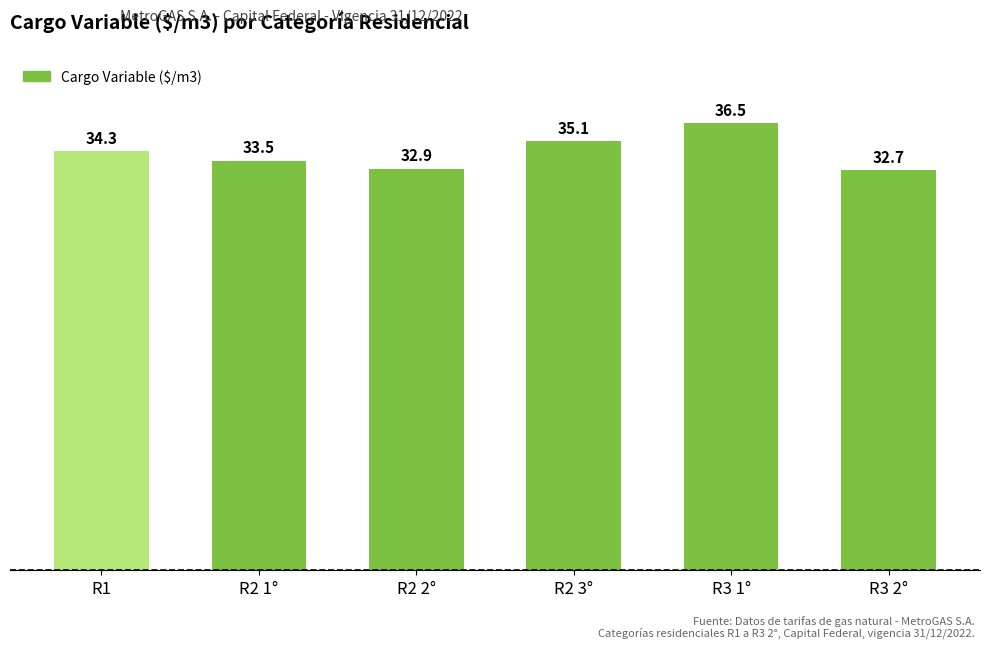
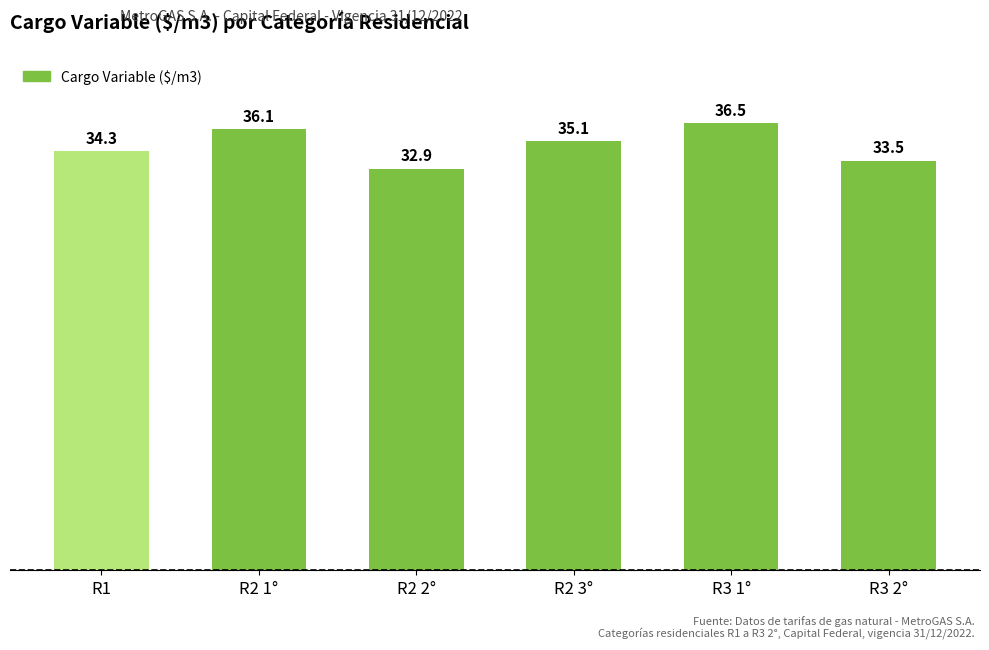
  {
    "R1": 34.3,
-   "R2 1°": 33.5,
+   "R2 1°": 36.1,
    "R2 2°": 32.9,
    "R2 3°": 35.1,
    "R3 1°": 36.5,
-   "R3 2°": 32.7
+   "R3 2°": 33.5
  }
